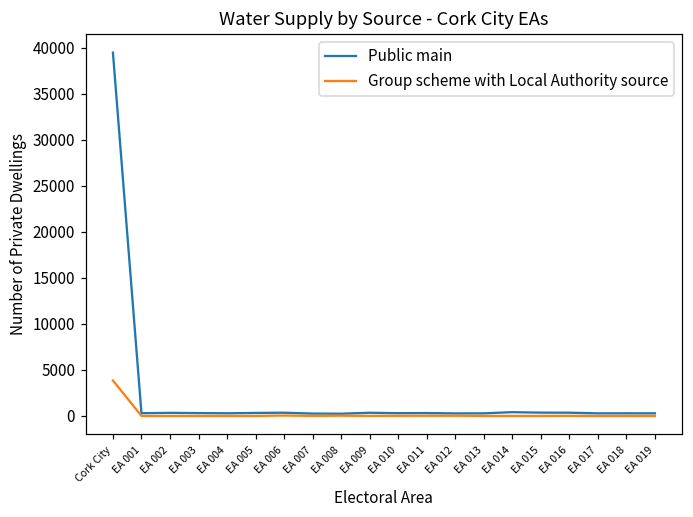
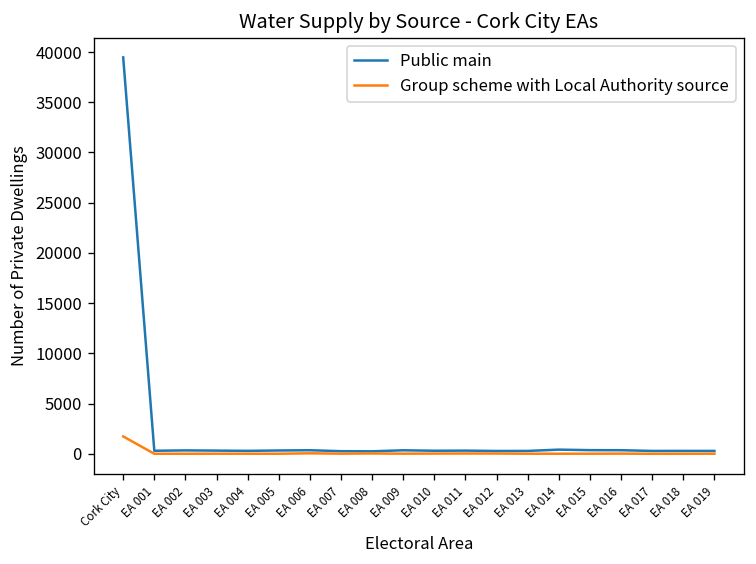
  {
    "Public main": {
      "Cork City": 39000,
      "EA 002": 0,
      "EA 003": 0,
      "EA 005": 0,
      "EA 006": 0,
      "EA 009": 0,
      "EA 014": 0,
      "EA 015": 0,
      "EA 016": 0
    },
    "Group scheme with Local Authority source": {
-     "Cork City": 4000,
+     "Cork City": 2000,
      "EA 002": 0,
      "EA 003": 0,
      "EA 005": 0,
      "EA 006": 0,
      "EA 009": 0,
      "EA 014": 0,
      "EA 015": 0,
      "EA 016": 0
    }
  }
